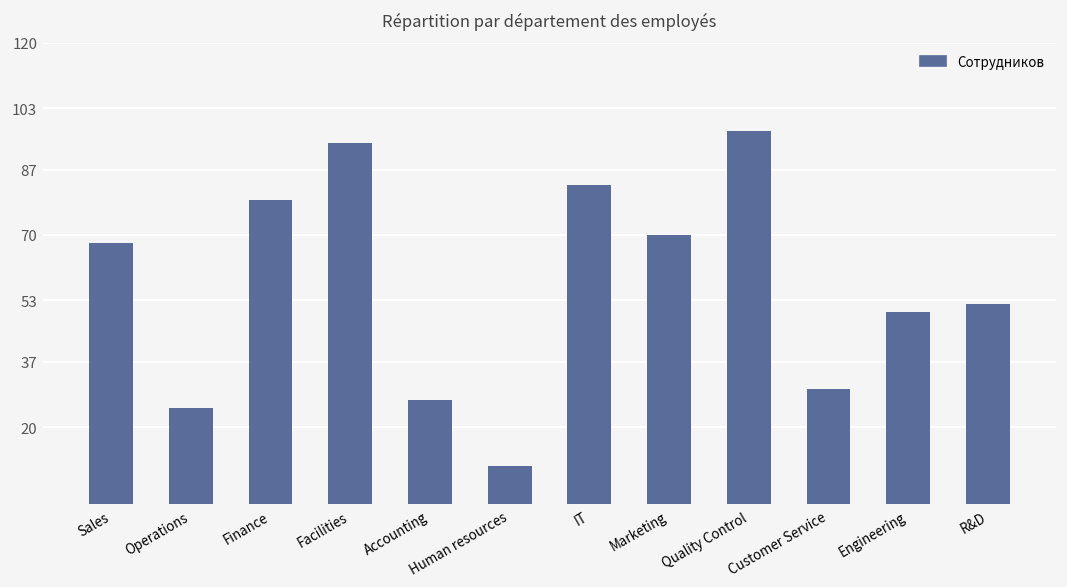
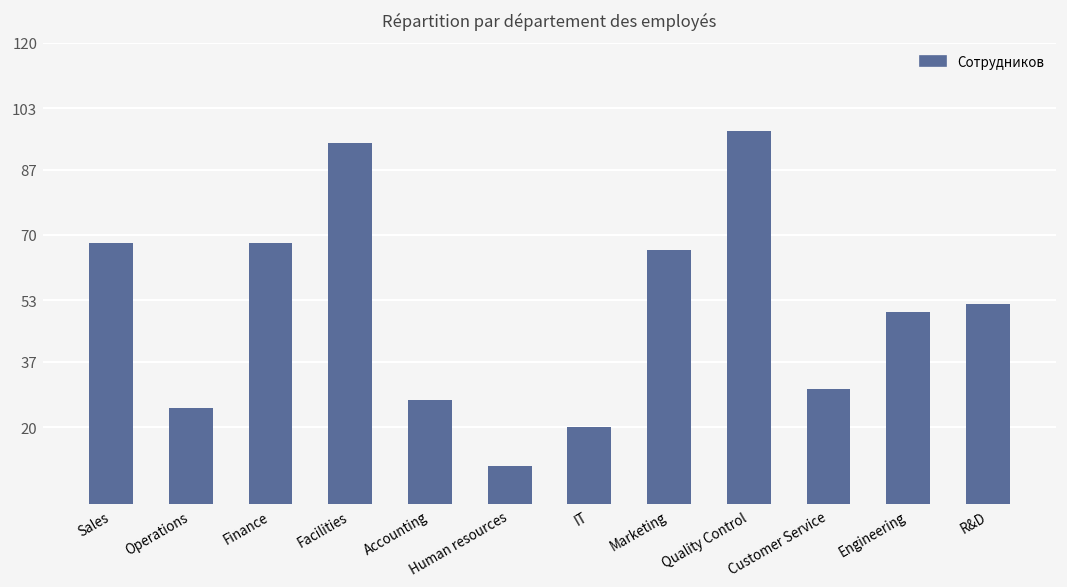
  {
    "Sales": 68,
    "Operations": 25,
-   "Finance": 79,
+   "Finance": 68,
    "Facilities": 94,
    "Accounting": 27,
    "Human resources": 10,
-   "IT": 83,
-   "Marketing": 70,
+   "IT": 20,
+   "Marketing": 66,
    "Quality Control": 97,
    "Customer Service": 30,
    "Engineering": 50,
    "R&D": 52
  }
